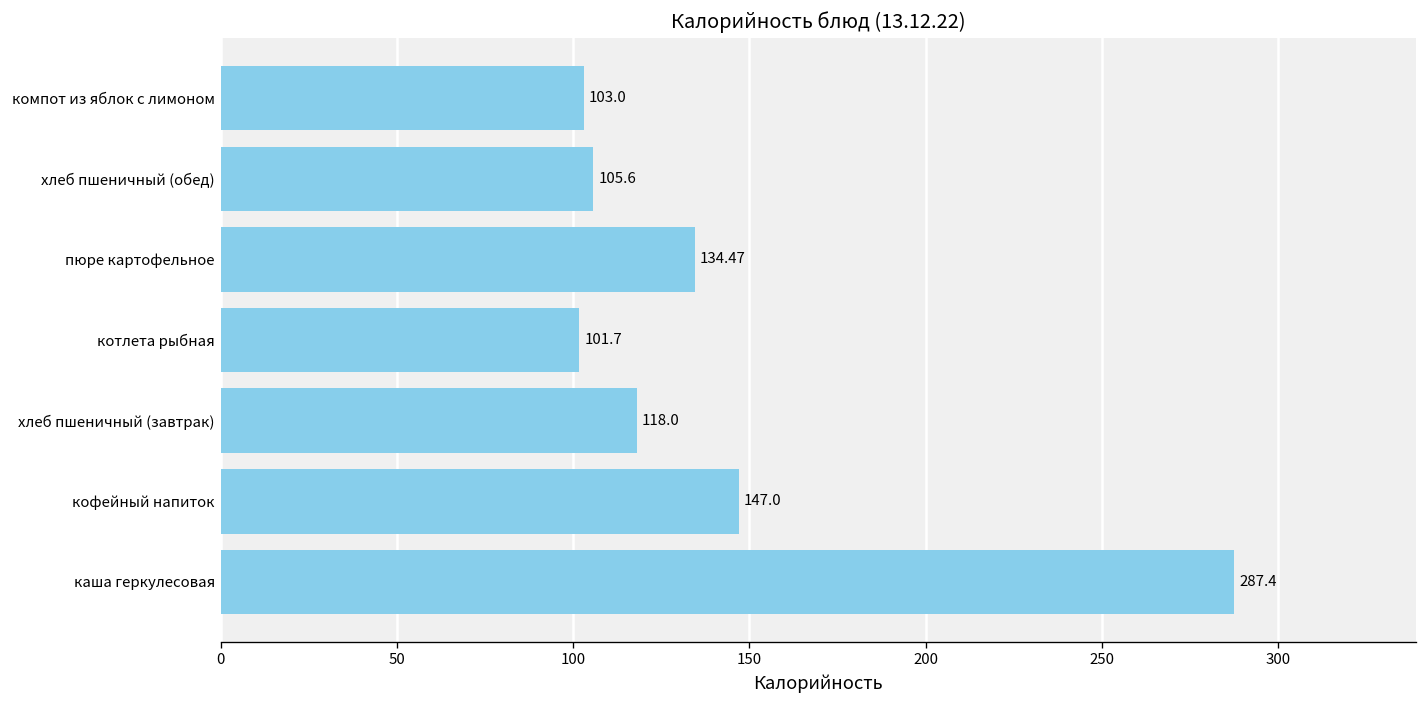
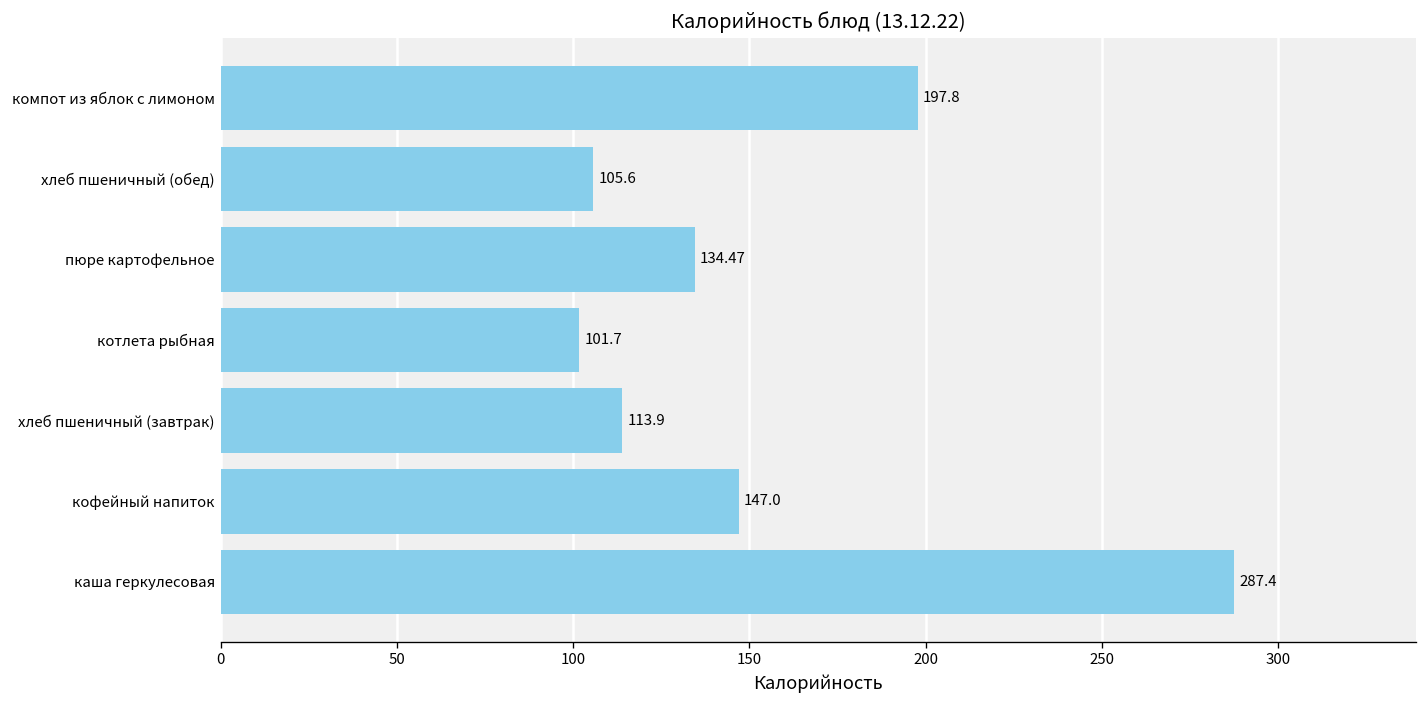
  {
-   "компот из яблок с лимоном": 103.0,
+   "компот из яблок с лимоном": 197.8,
    "хлеб пшеничный (обед)": 105.6,
    "пюре картофельное": 134.47,
    "котлета рыбная": 101.7,
-   "хлеб пшеничный (завтрак)": 118.0,
+   "хлеб пшеничный (завтрак)": 113.9,
    "кофейный напиток": 147.0,
    "каша геркулесовая": 287.4
  }
